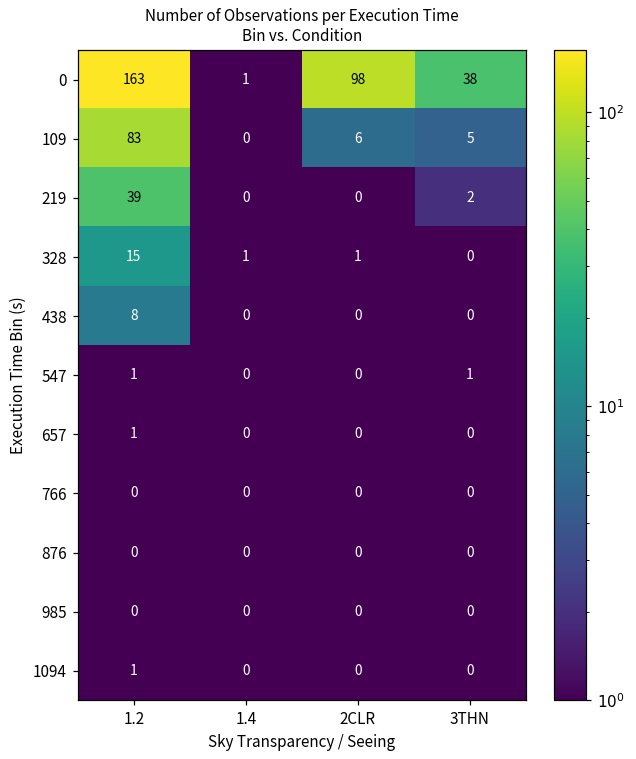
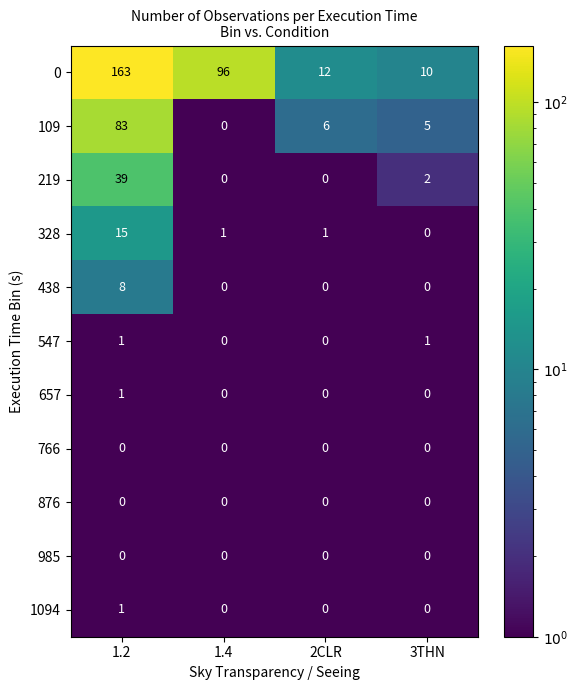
  {
    "0": {
      "1.2": 163,
-     "1.4": 1,
-     "2CLR": 98,
-     "3THN": 38
+     "1.4": 96,
+     "2CLR": 12,
+     "3THN": 10
    },
    "109": {
      "1.2": 83,
      "1.4": 0,
      "2CLR": 6,
      "3THN": 5
    },
    "219": {
      "1.2": 39,
      "1.4": 0,
      "2CLR": 0,
      "3THN": 2
    },
    "328": {
      "1.2": 15,
      "1.4": 1,
      "2CLR": 1,
      "3THN": 0
    },
    "438": {
      "1.2": 8,
      "1.4": 0,
      "2CLR": 0,
      "3THN": 0
    },
    "547": {
      "1.2": 1,
      "1.4": 0,
      "2CLR": 0,
      "3THN": 1
    },
    "657": {
      "1.2": 1,
      "1.4": 0,
      "2CLR": 0,
      "3THN": 0
    },
    "766": {
      "1.2": 0,
      "1.4": 0,
      "2CLR": 0,
      "3THN": 0
    },
    "876": {
      "1.2": 0,
      "1.4": 0,
      "2CLR": 0,
      "3THN": 0
    },
    "985": {
      "1.2": 0,
      "1.4": 0,
      "2CLR": 0,
      "3THN": 0
    },
    "1094": {
      "1.2": 1,
      "1.4": 0,
      "2CLR": 0,
      "3THN": 0
    }
  }
